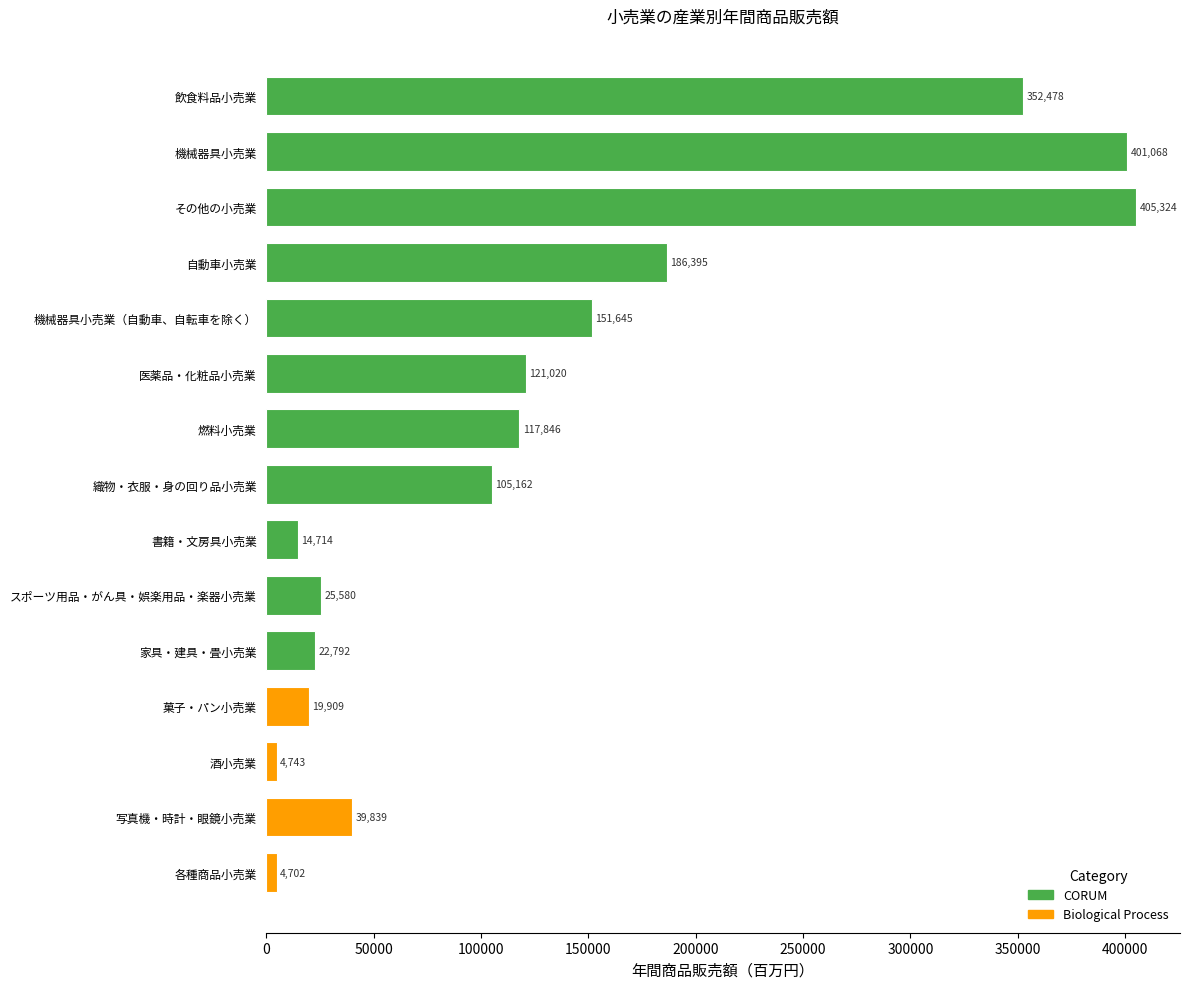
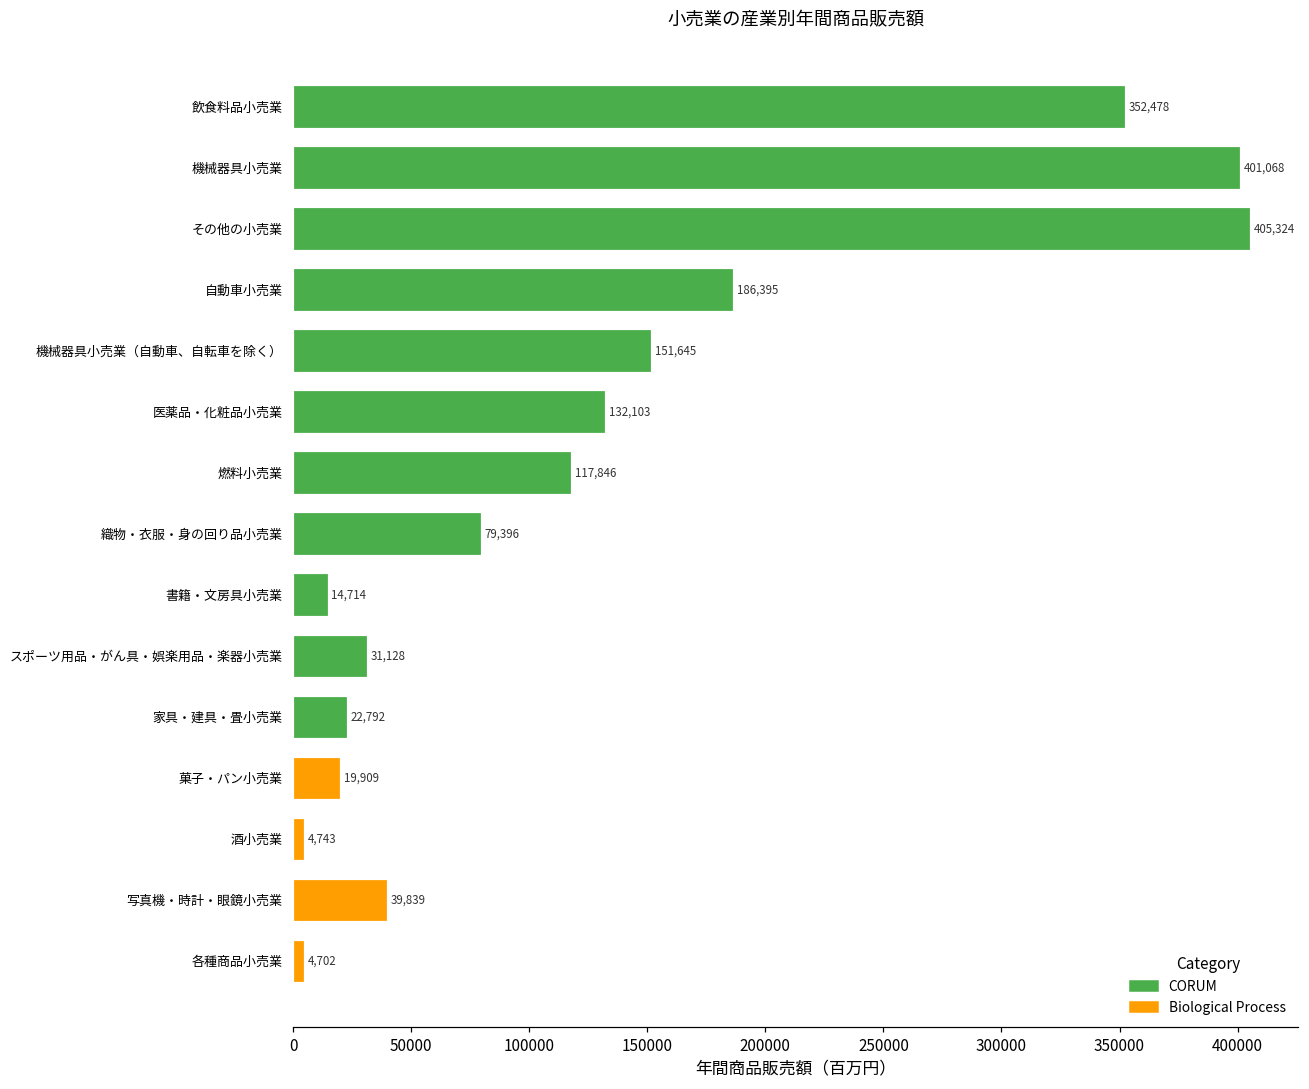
  {
    "飲食料品小売業": "352,478",
    "機械器具小売業": "401,068",
    "その他の小売業": "405,324",
    "自動車小売業": "186,395",
    "機械器具小売業（自動車、自転車を除く）": "151,645",
-   "医薬品・化粧品小売業": "121,020",
+   "医薬品・化粧品小売業": "132,103",
    "燃料小売業": "117,846",
-   "織物・衣服・身の回り品小売業": "105,162",
+   "織物・衣服・身の回り品小売業": "79,396",
    "書籍・文房具小売業": "14,714",
-   "スポーツ用品・がん具・娯楽用品・楽器小売業": "25,580",
+   "スポーツ用品・がん具・娯楽用品・楽器小売業": "31,128",
    "家具・建具・畳小売業": "22,792",
    "菓子・パン小売業": "19,909",
    "酒小売業": "4,743",
    "写真機・時計・眼鏡小売業": "39,839",
    "各種商品小売業": "4,702"
  }
